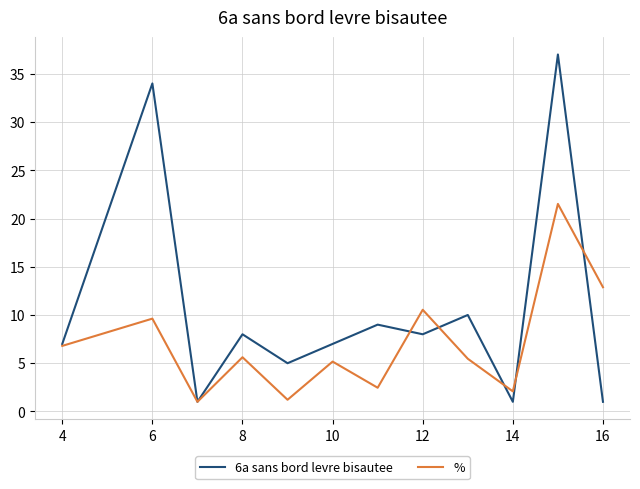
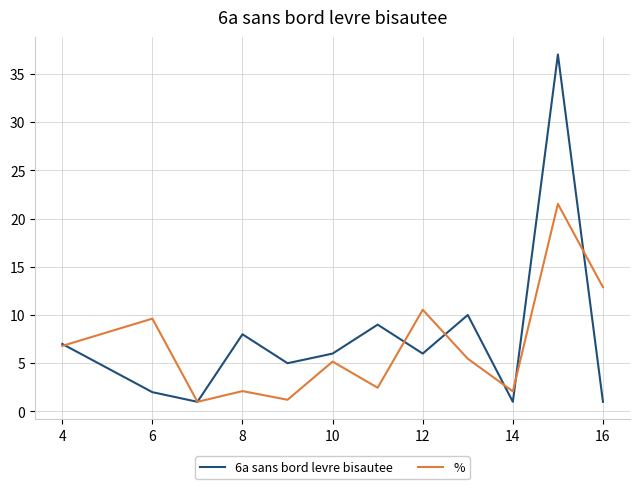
  {
    "6a sans bord levre bisautee": {
-     "6": 34,
+     "6": 2,
      "8": 8,
-     "10": 7,
-     "12": 8,
+     "10": 6,
+     "12": 6,
      "14": 1,
      "16": 1
    },
    "%": {
      "6": 10,
-     "8": 6,
+     "8": 2,
      "10": 5,
      "12": 11,
      "14": 2,
      "16": 13
    }
  }
